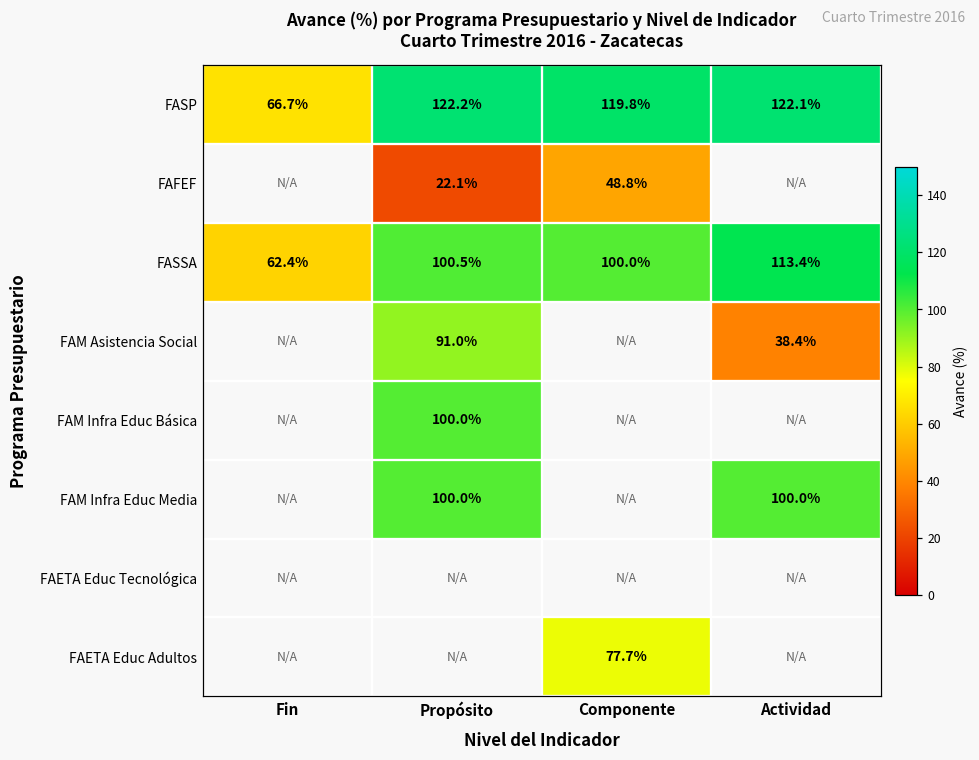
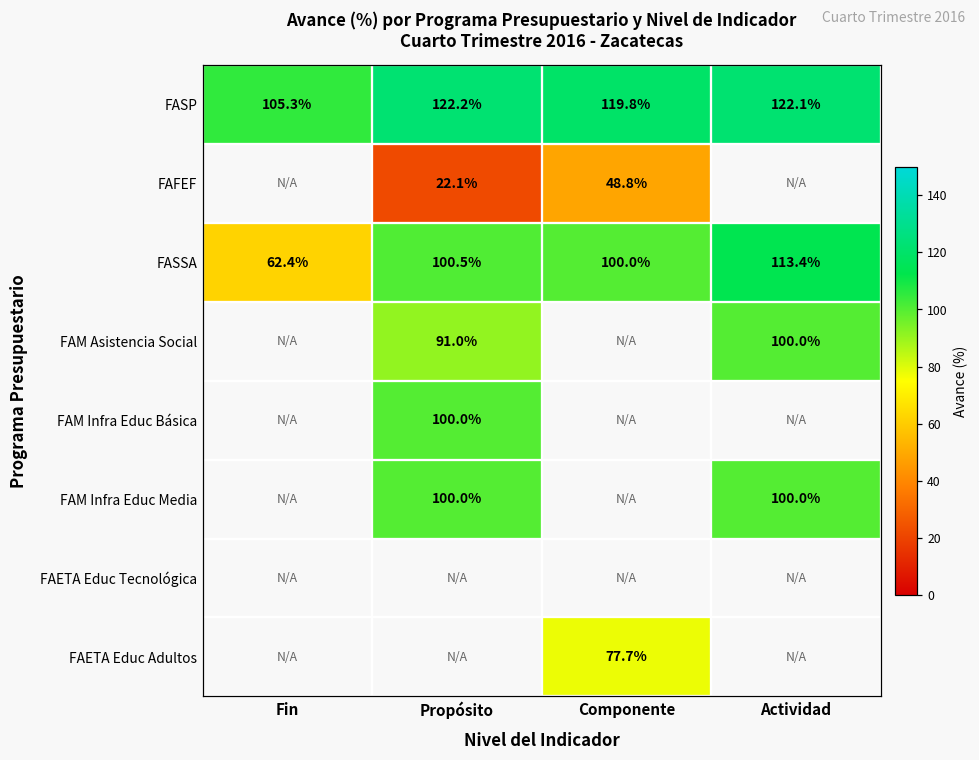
  {
    "FASP": {
-     "Fin": "66.7%",
+     "Fin": "105.3%",
      "Propósito": "122.2%",
      "Componente": "119.8%",
      "Actividad": "122.1%"
    },
    "FAFEF": {
      "Propósito": "22.1%",
      "Componente": "48.8%"
    },
    "FASSA": {
      "Fin": "62.4%",
      "Propósito": "100.5%",
      "Componente": "100.0%",
      "Actividad": "113.4%"
    },
    "FAM Asistencia Social": {
      "Propósito": "91.0%",
-     "Actividad": "38.4%"
+     "Actividad": "100.0%"
    },
    "FAM Infra Educ Básica": {
      "Propósito": "100.0%"
    },
    "FAM Infra Educ Media": {
      "Propósito": "100.0%",
      "Actividad": "100.0%"
    },
    "FAETA Educ Adultos": {
      "Componente": "77.7%"
    }
  }
